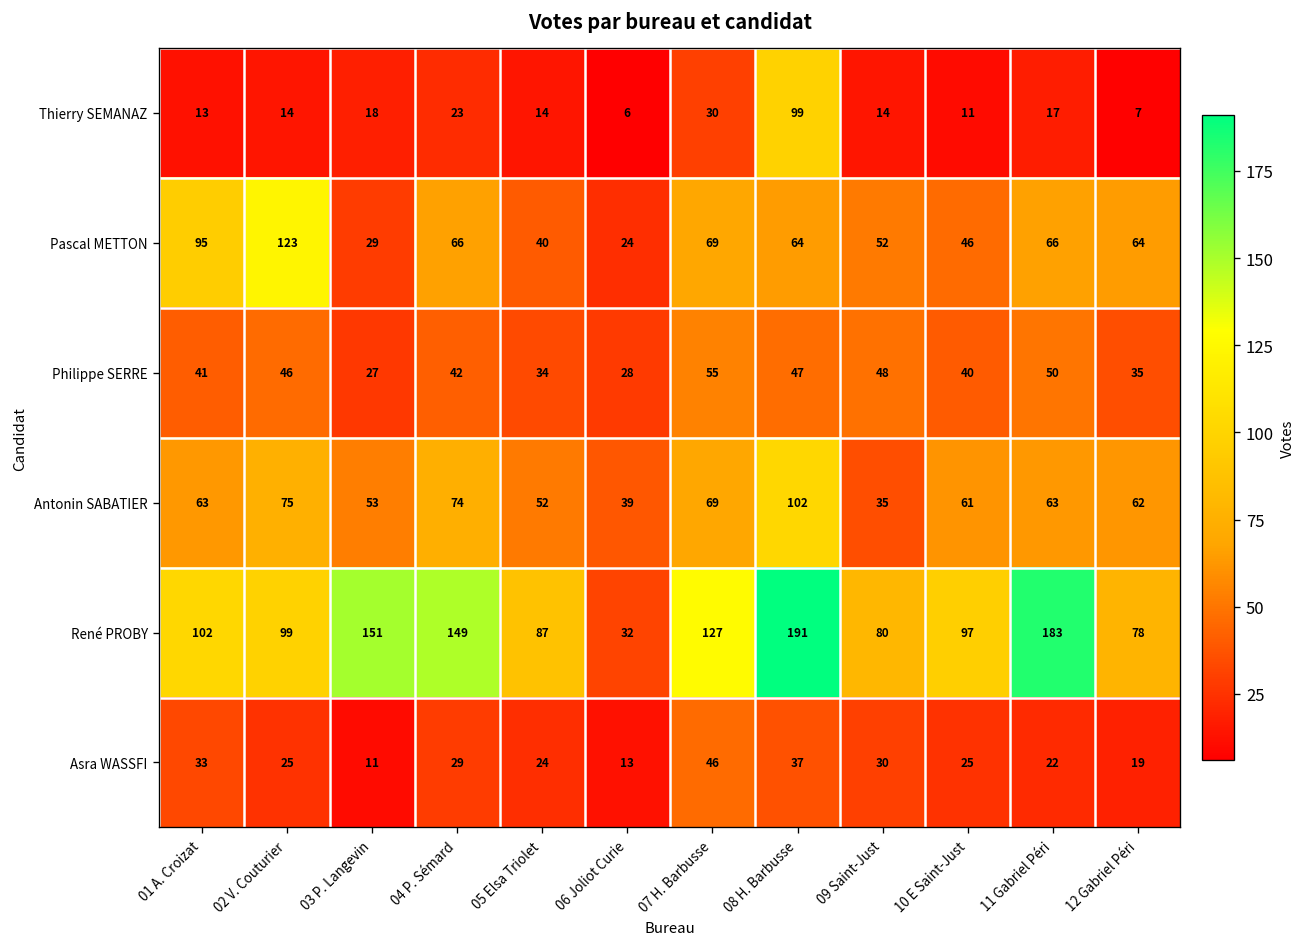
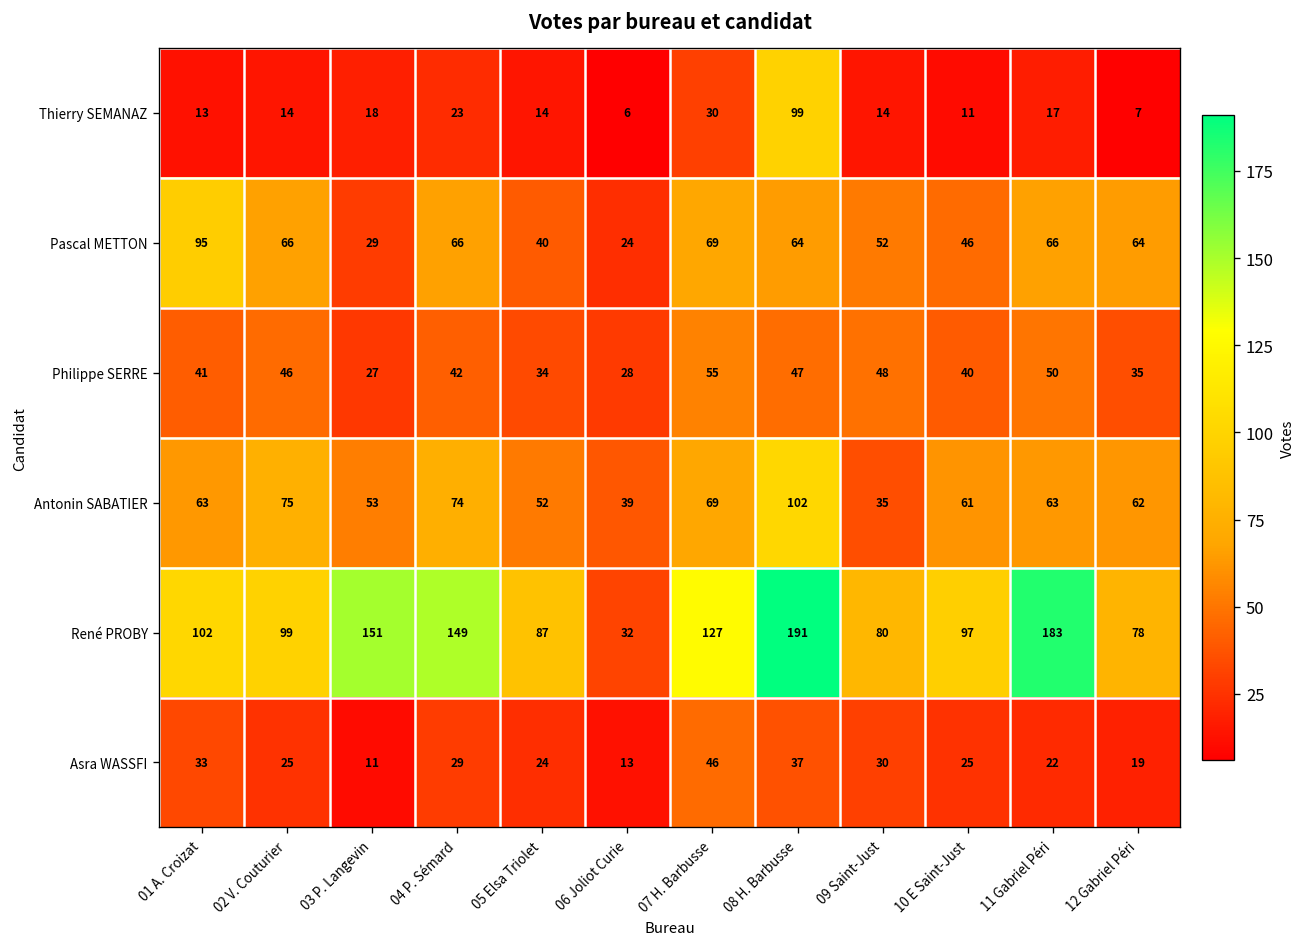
  {
    "Thierry SEMANAZ": {
      "01 A. Croizat": 13,
      "02 V. Couturier": 14,
      "03 P. Langevin": 18,
      "04 P. Sémard": 23,
      "05 Elsa Triolet": 14,
      "06 Joliot Curie": 6,
      "07 H. Barbusse": 30,
      "08 H. Barbusse": 99,
      "09 Saint-Just": 14,
      "10 E Saint-Just": 11,
      "11 Gabriel Péri": 17,
      "12 Gabriel Péri": 7
    },
    "Pascal METTON": {
      "01 A. Croizat": 95,
-     "02 V. Couturier": 123,
+     "02 V. Couturier": 66,
      "03 P. Langevin": 29,
      "04 P. Sémard": 66,
      "05 Elsa Triolet": 40,
      "06 Joliot Curie": 24,
      "07 H. Barbusse": 69,
      "08 H. Barbusse": 64,
      "09 Saint-Just": 52,
      "10 E Saint-Just": 46,
      "11 Gabriel Péri": 66,
      "12 Gabriel Péri": 64
    },
    "Philippe SERRE": {
      "01 A. Croizat": 41,
      "02 V. Couturier": 46,
      "03 P. Langevin": 27,
      "04 P. Sémard": 42,
      "05 Elsa Triolet": 34,
      "06 Joliot Curie": 28,
      "07 H. Barbusse": 55,
      "08 H. Barbusse": 47,
      "09 Saint-Just": 48,
      "10 E Saint-Just": 40,
      "11 Gabriel Péri": 50,
      "12 Gabriel Péri": 35
    },
    "Antonin SABATIER": {
      "01 A. Croizat": 63,
      "02 V. Couturier": 75,
      "03 P. Langevin": 53,
      "04 P. Sémard": 74,
      "05 Elsa Triolet": 52,
      "06 Joliot Curie": 39,
      "07 H. Barbusse": 69,
      "08 H. Barbusse": 102,
      "09 Saint-Just": 35,
      "10 E Saint-Just": 61,
      "11 Gabriel Péri": 63,
      "12 Gabriel Péri": 62
    },
    "René PROBY": {
      "01 A. Croizat": 102,
      "02 V. Couturier": 99,
      "03 P. Langevin": 151,
      "04 P. Sémard": 149,
      "05 Elsa Triolet": 87,
      "06 Joliot Curie": 32,
      "07 H. Barbusse": 127,
      "08 H. Barbusse": 191,
      "09 Saint-Just": 80,
      "10 E Saint-Just": 97,
      "11 Gabriel Péri": 183,
      "12 Gabriel Péri": 78
    },
    "Asra WASSFI": {
      "01 A. Croizat": 33,
      "02 V. Couturier": 25,
      "03 P. Langevin": 11,
      "04 P. Sémard": 29,
      "05 Elsa Triolet": 24,
      "06 Joliot Curie": 13,
      "07 H. Barbusse": 46,
      "08 H. Barbusse": 37,
      "09 Saint-Just": 30,
      "10 E Saint-Just": 25,
      "11 Gabriel Péri": 22,
      "12 Gabriel Péri": 19
    }
  }
